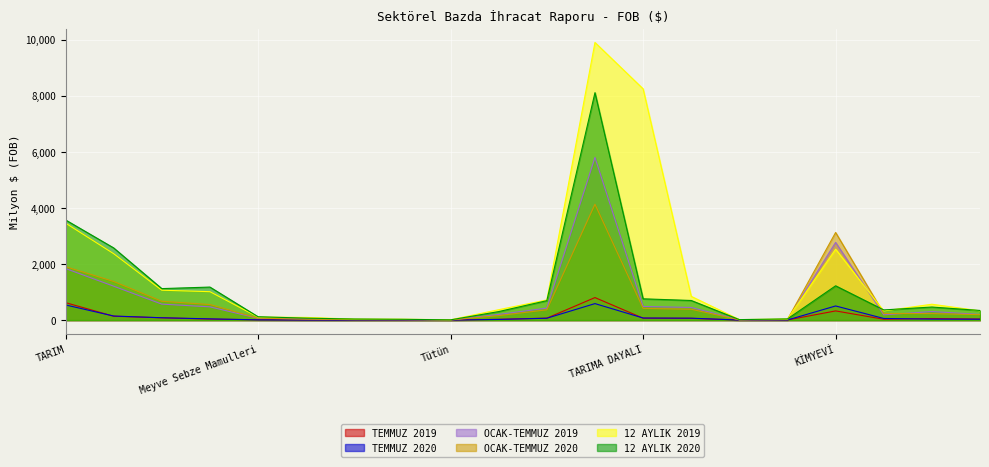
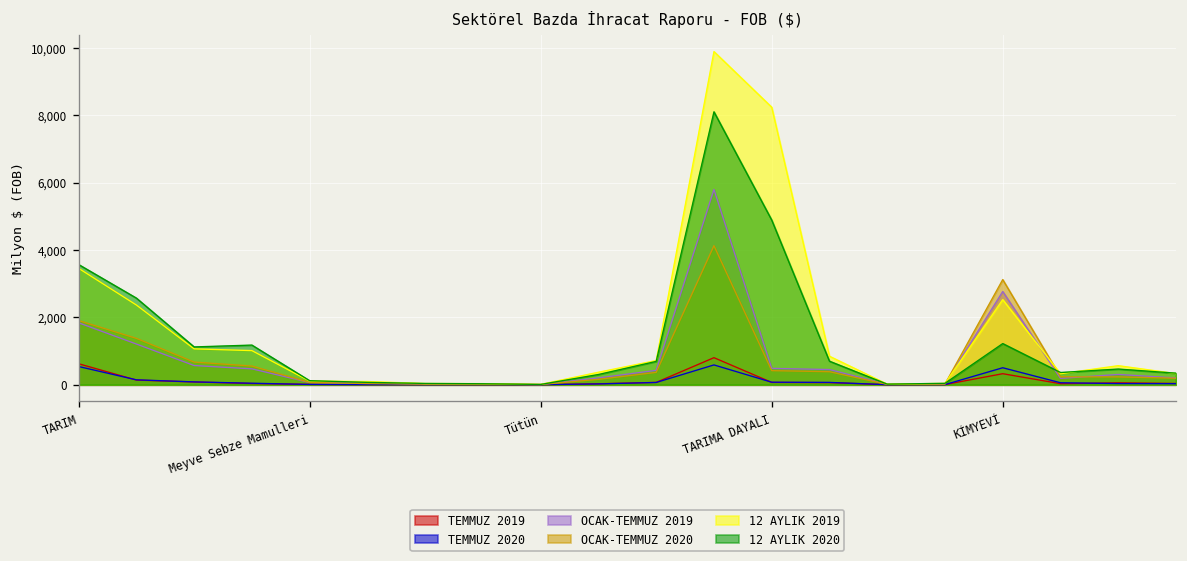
  {
    "TEMMUZ 2019": {
      "KİMYEVİ": "300"
    },
    "TEMMUZ 2020": {
      "KİMYEVİ": "500"
    },
    "OCAK-TEMMUZ 2019": {
      "KİMYEVİ": "2,800"
    },
    "OCAK-TEMMUZ 2020": {
      "KİMYEVİ": "3,100"
    },
    "12 AYLIK 2019": {
      "TARIM": "3,500",
      "TARIMA DAYALI": "8,200",
      "KİMYEVİ": "2,500"
    },
    "12 AYLIK 2020": {
      "TARIM": "3,600",
-     "TARIMA DAYALI": "800",
+     "TARIMA DAYALI": "4,900",
      "KİMYEVİ": "1,200"
    }
  }
